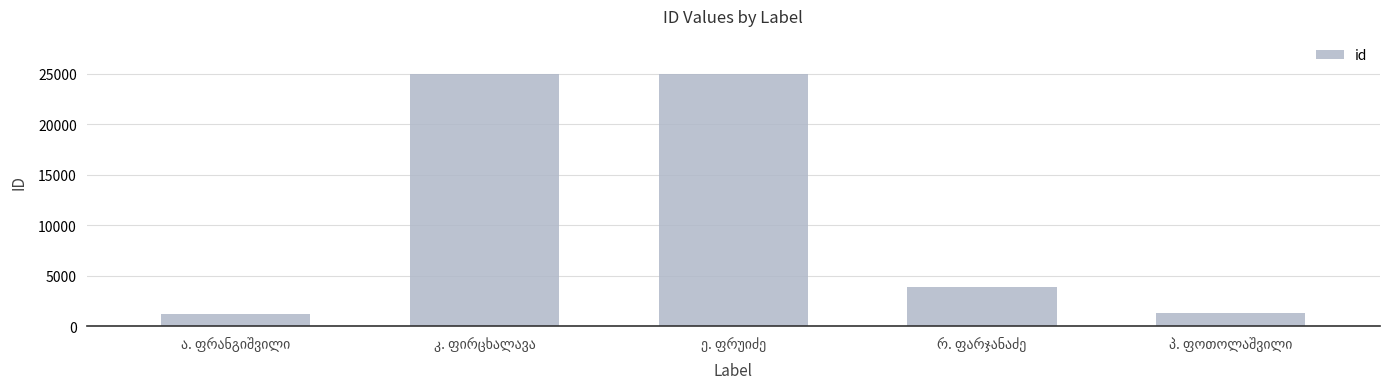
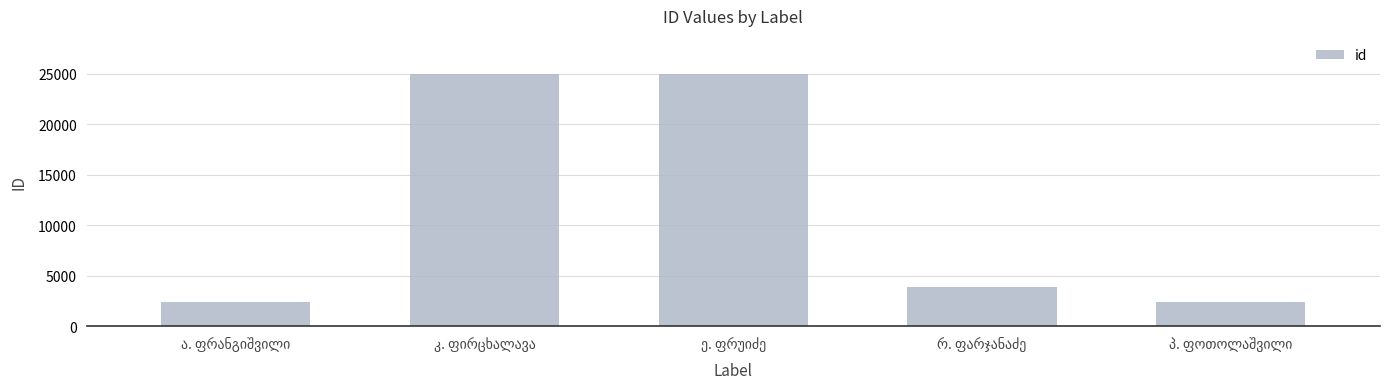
  {
-   "ა. ფრანგიშვილი": 1200,
+   "ა. ფრანგიშვილი": 2400,
    "კ. ფირცხალავა": 25000,
    "ე. ფრუიძე": 25000,
    "რ. ფარჯანაძე": 3900,
-   "პ. ფოთოლაშვილი": 1300
+   "პ. ფოთოლაშვილი": 2400
  }
